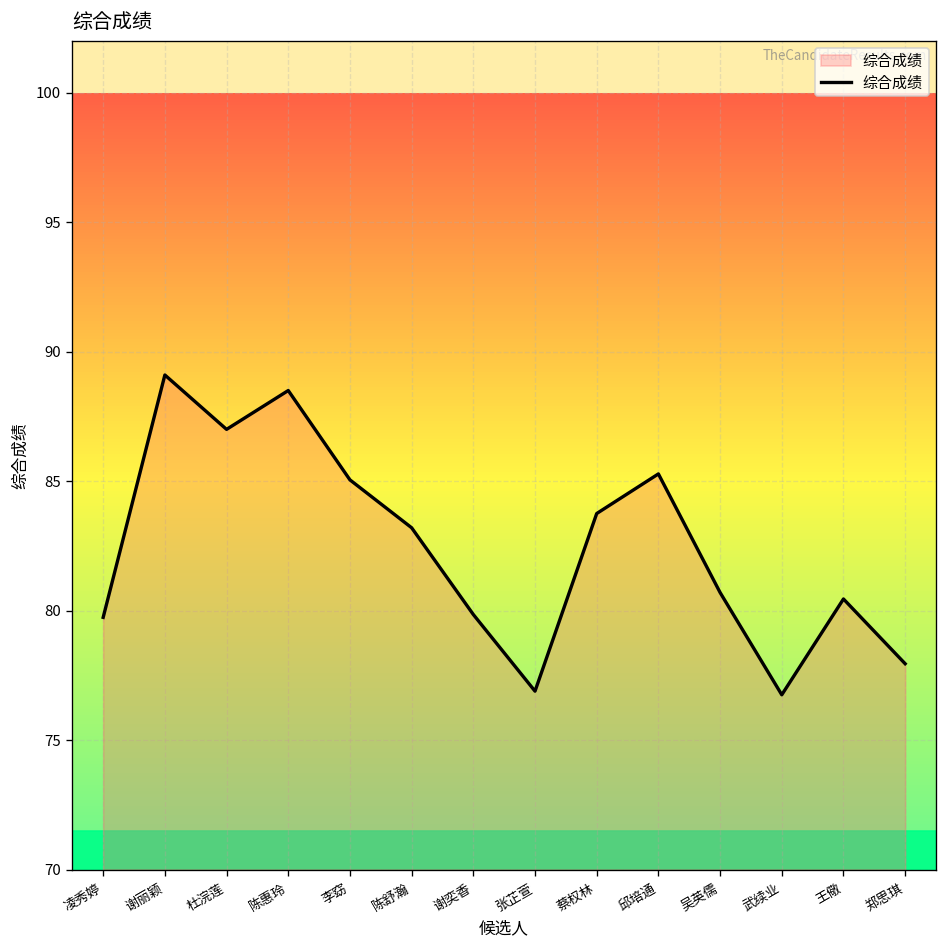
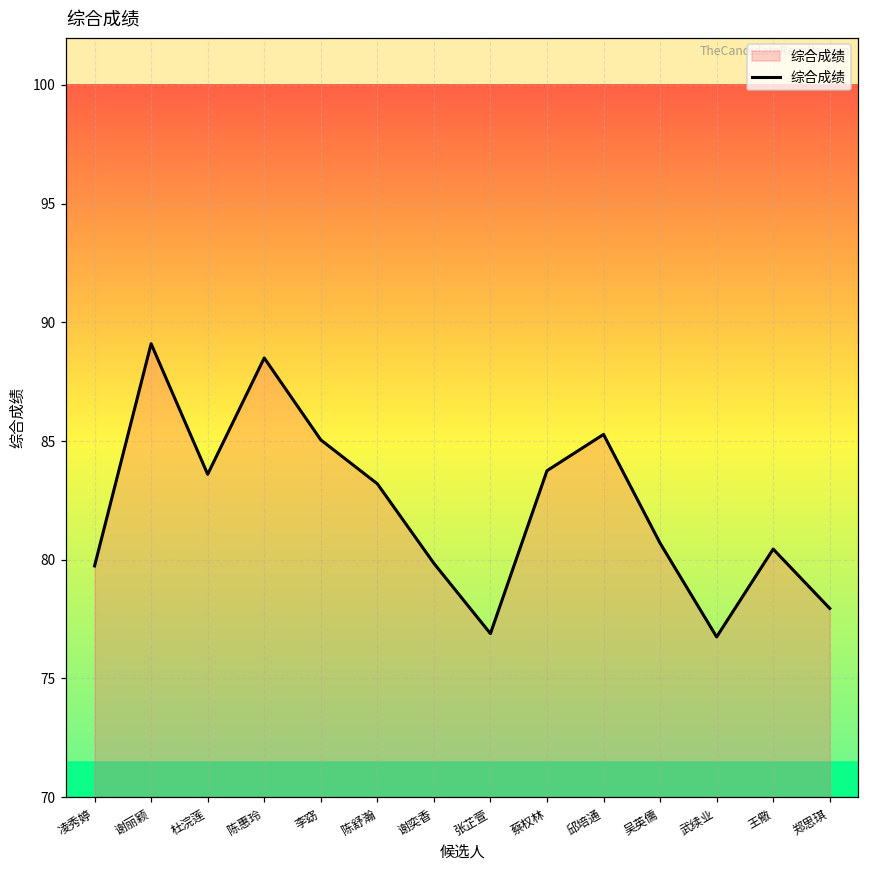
  {
    "凌秀婷": 79.7,
    "谢丽颖": 89.1,
-   "杜浣莲": 87.0,
+   "杜浣莲": 83.6,
    "陈惠玲": 88.5,
    "李窈": 85.1,
    "陈舒瀚": 83.2,
    "谢奕香": 79.9,
    "张芷萱": 76.9,
    "蔡权林": 83.8,
    "邱培通": 85.3,
    "吴英儒": 80.7,
    "武续业": 76.8,
    "王儆": 80.5,
    "郑思琪": 78.0
  }
